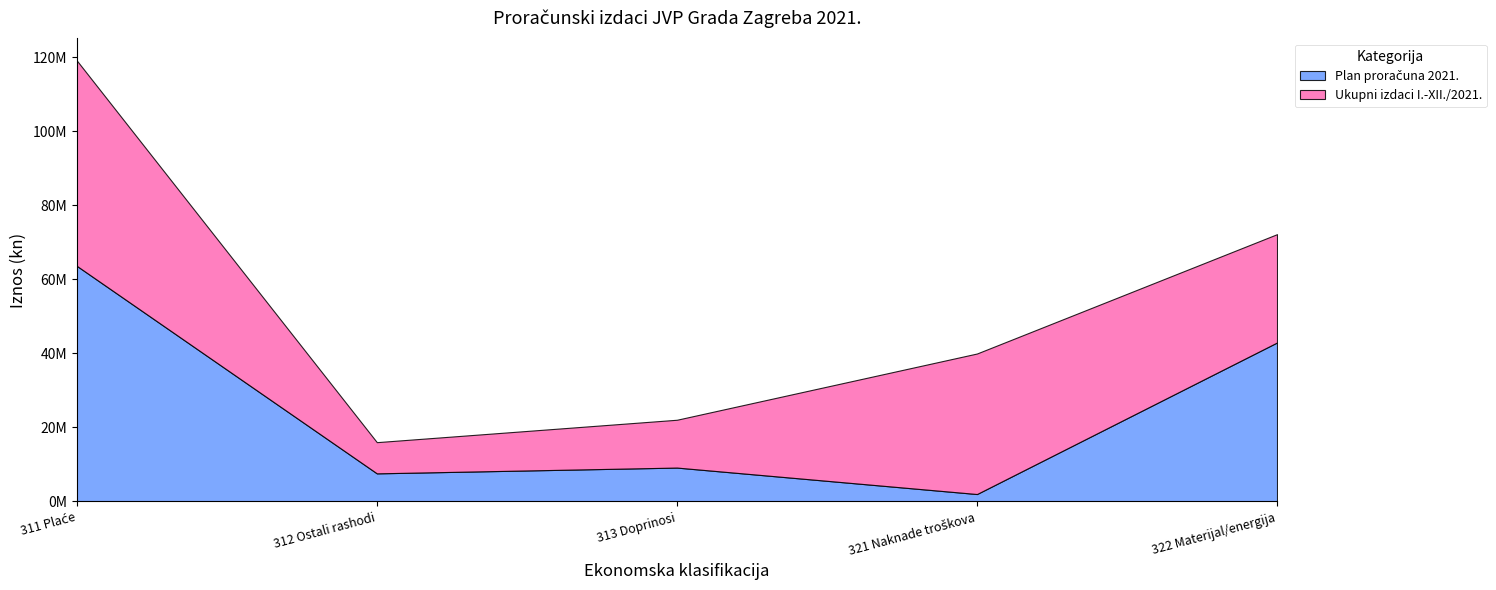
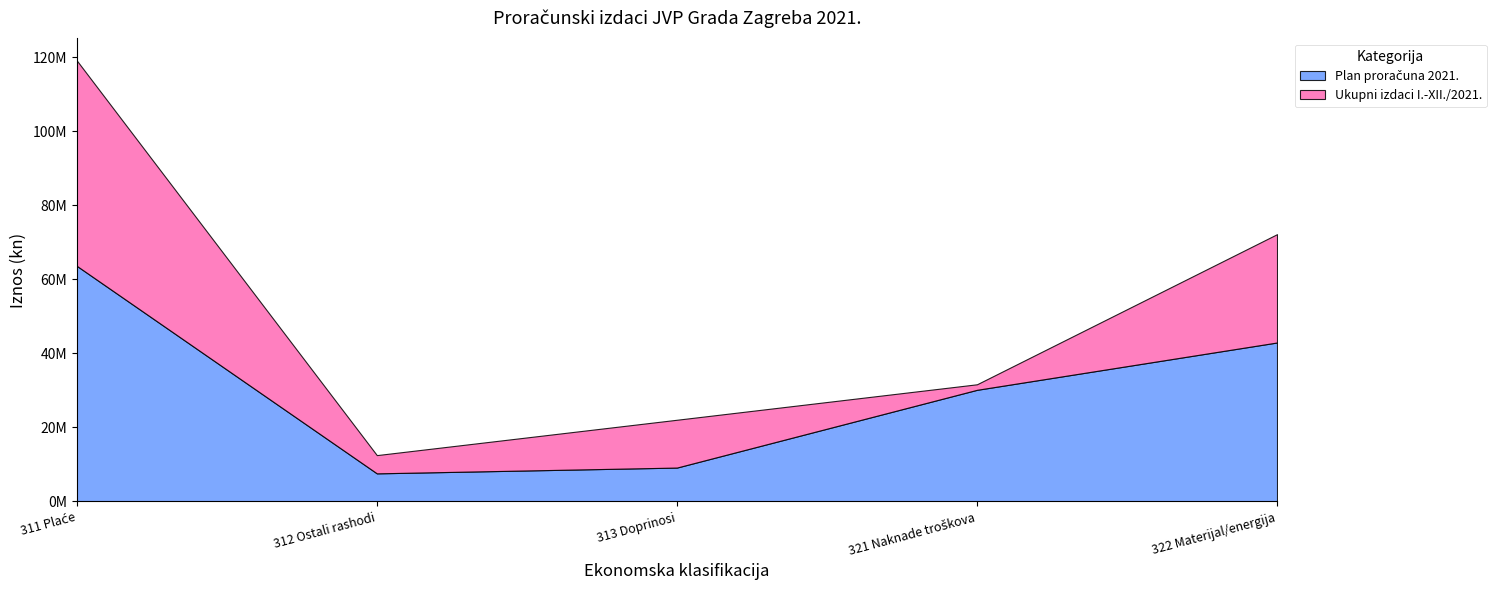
  {
    "Plan proračuna 2021.": {
      "311 Plaće": 64000000,
      "312 Ostali rashodi": 8000000,
      "313 Doprinosi": 9000000,
-     "321 Naknade troškova": 2000000,
+     "321 Naknade troškova": 30000000,
      "322 Materijal/energija": 43000000
    },
    "Ukupni izdaci I.-XII./2021.": {
      "311 Plaće": 56000000,
-     "312 Ostali rashodi": 8000000,
+     "312 Ostali rashodi": 5000000,
      "313 Doprinosi": 13000000,
-     "321 Naknade troškova": 38000000,
+     "321 Naknade troškova": 1000000,
      "322 Materijal/energija": 29000000
    }
  }
